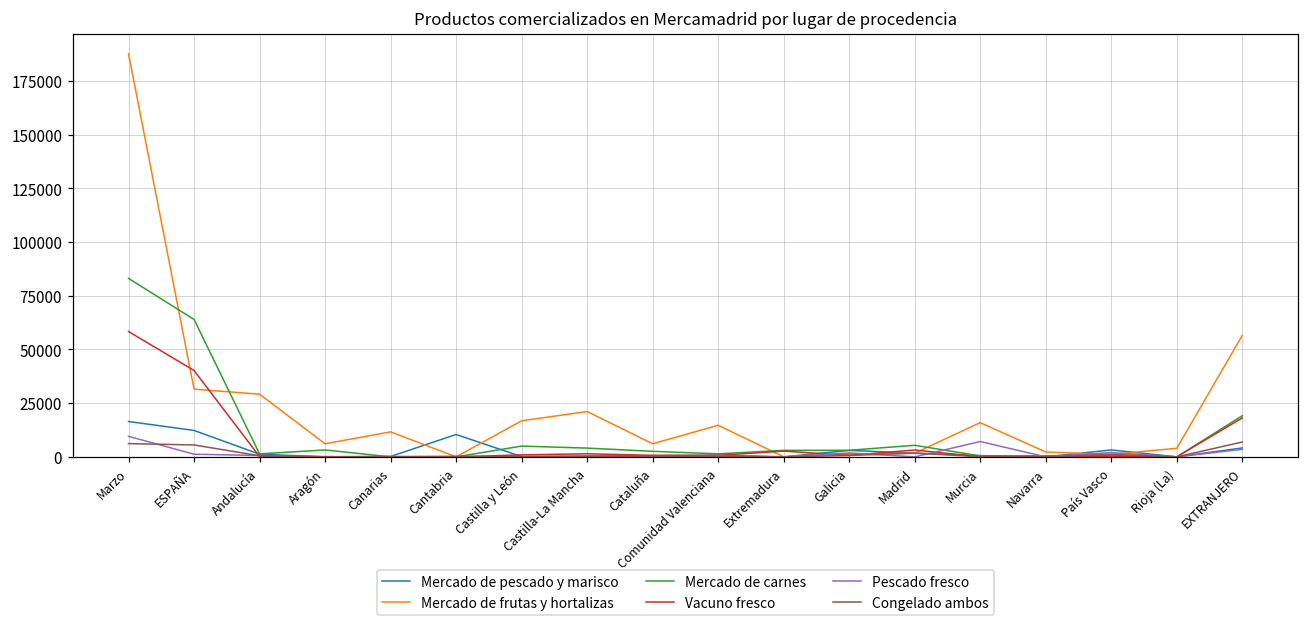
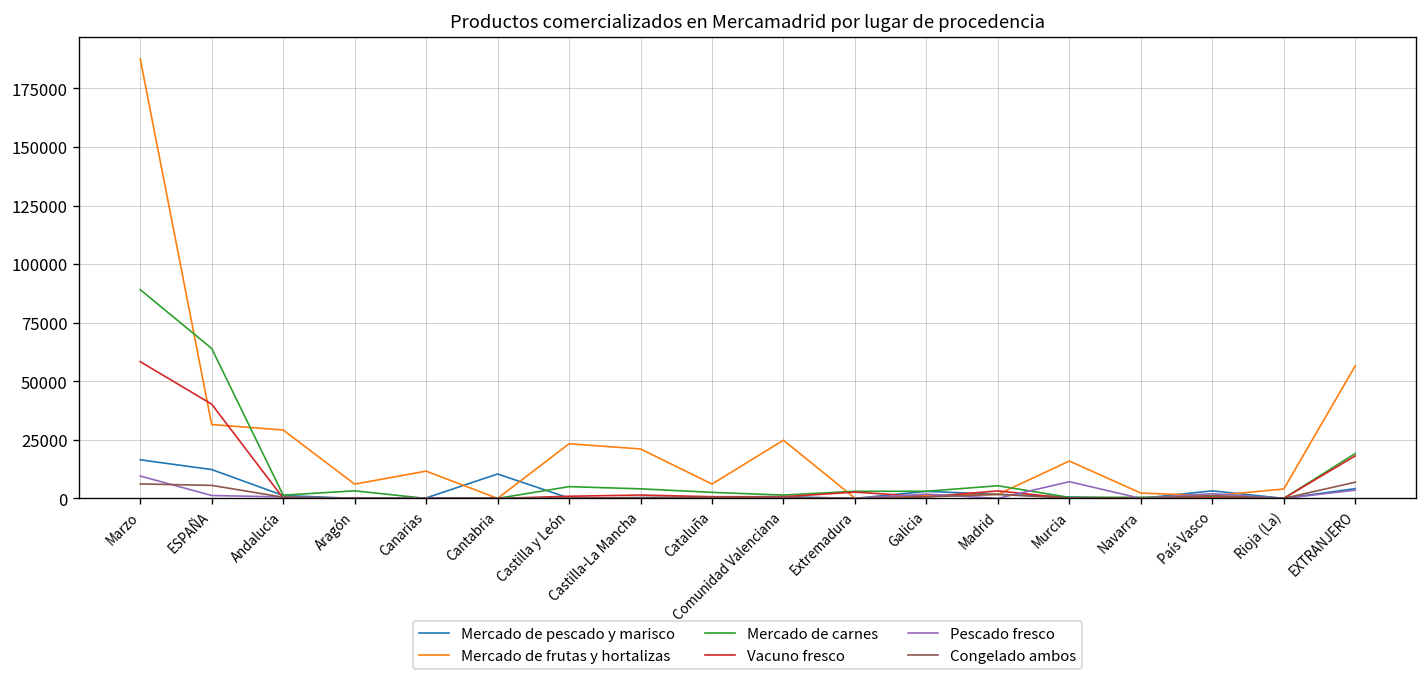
  {
    "Mercado de pescado y marisco": {
      "Marzo": 16000,
      "ESPAÑA": 12000,
      "Cantabria": 10000
    },
    "Mercado de frutas y hortalizas": {
      "Marzo": 188000,
      "ESPAÑA": 32000,
      "Andalucía": 29000,
      "Aragón": 6000,
      "Canarias": 12000,
-     "Castilla y León": 17000,
+     "Castilla y León": 23000,
      "Castilla-La Mancha": 21000,
      "Cataluña": 6000,
-     "Comunidad Valenciana": 15000,
+     "Comunidad Valenciana": 25000,
      "Murcia": 16000,
      "Navarra": 2000,
      "Rioja (La)": 4000,
      "EXTRANJERO": 57000
    },
    "Mercado de carnes": {
-     "Marzo": 83000,
+     "Marzo": 89000,
      "ESPAÑA": 64000,
      "Aragón": 3000,
      "Castilla y León": 5000,
      "Castilla-La Mancha": 4000,
      "Cataluña": 3000,
      "Madrid": 5000
    },
    "Vacuno fresco": {
      "Marzo": 58000,
      "ESPAÑA": 40000,
      "Madrid": 3000
    },
    "Pescado fresco": {
      "Marzo": 10000,
      "ESPAÑA": 1000,
      "Madrid": 0,
      "Murcia": 7000
    },
    "Congelado ambos": {
      "Marzo": 6000,
      "ESPAÑA": 6000,
      "EXTRANJERO": 7000
    }
  }
